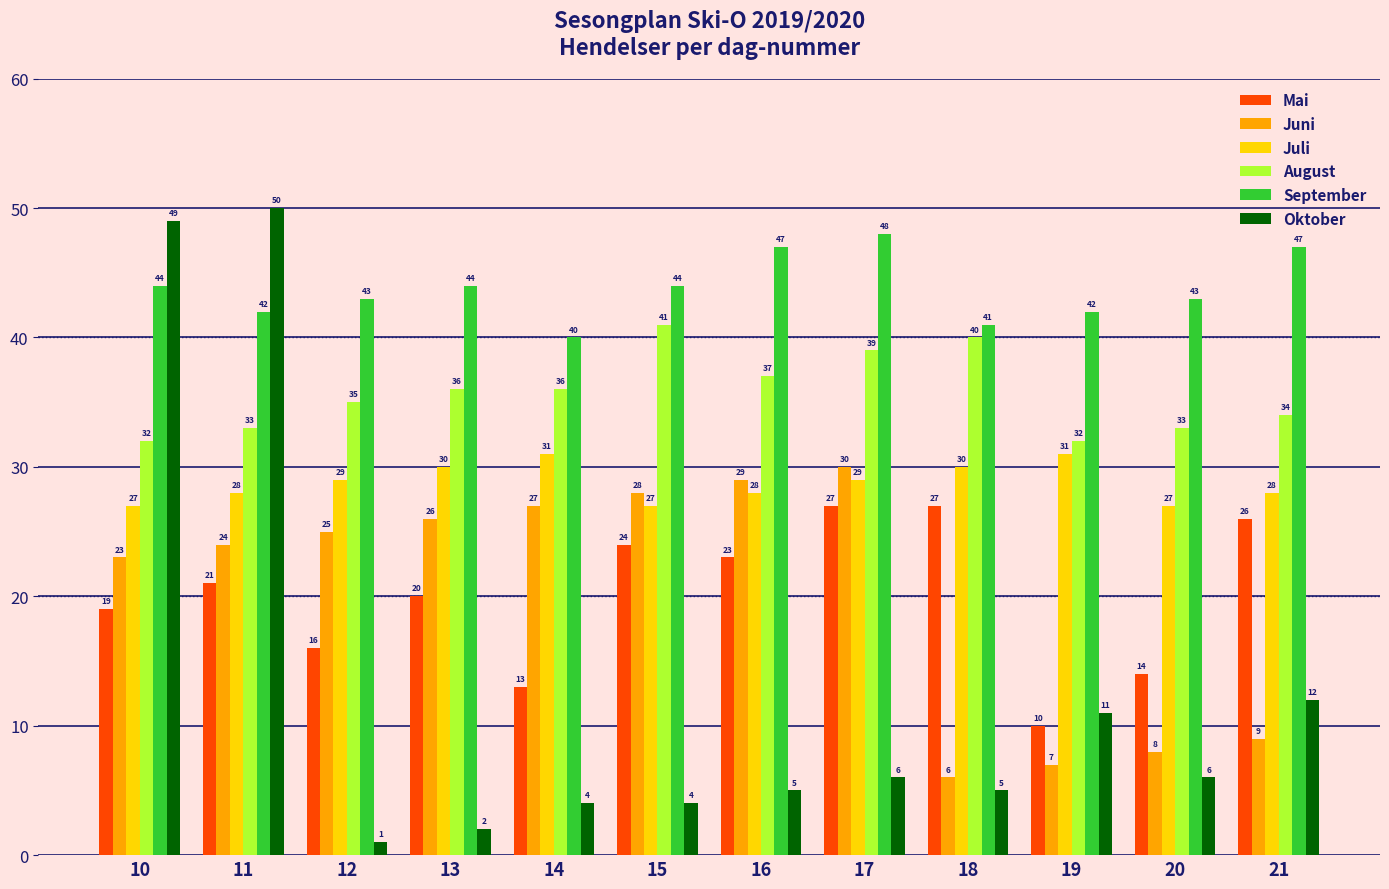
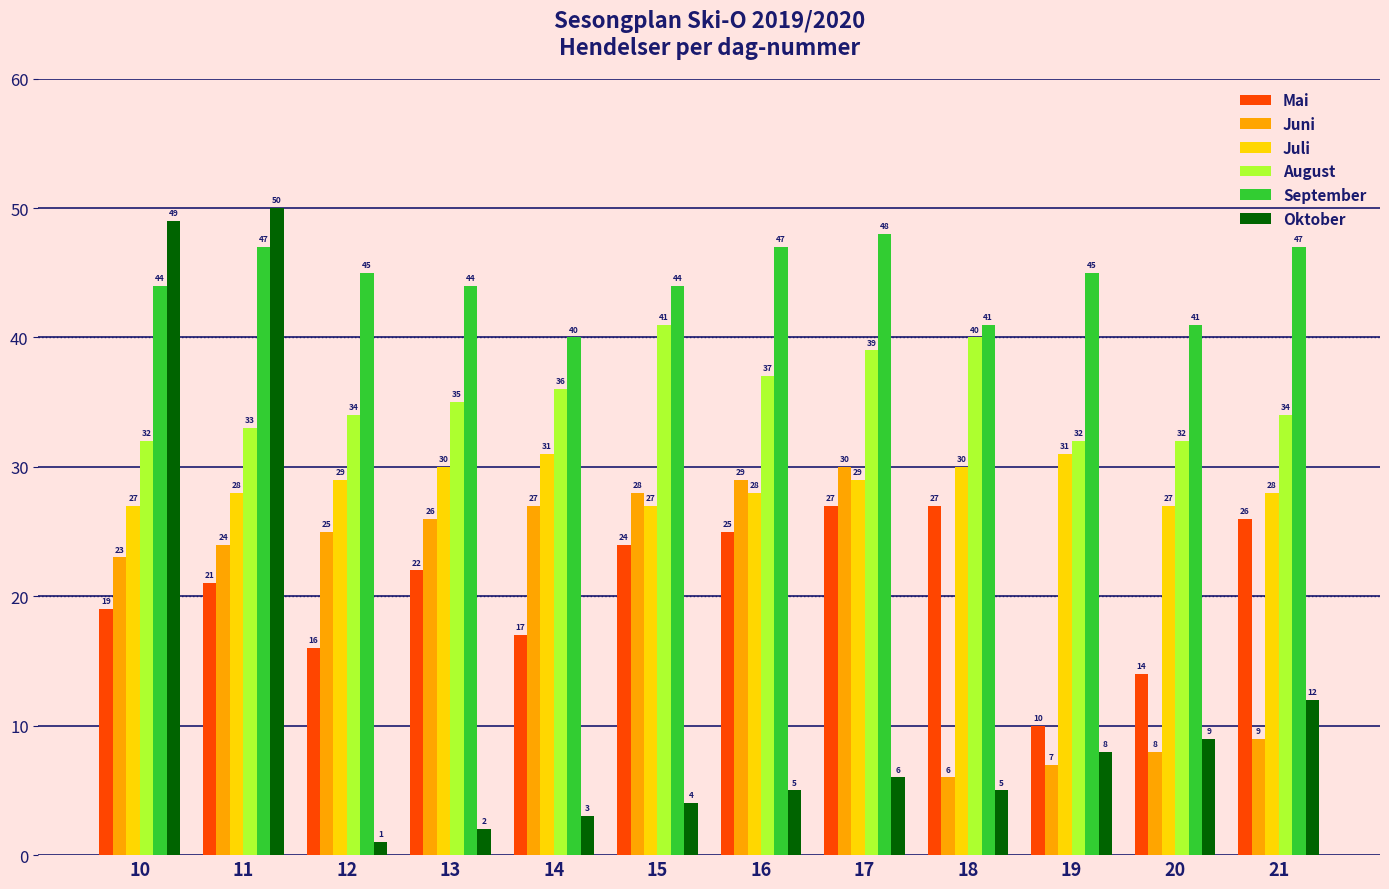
  {
    "Mai": {
      "10": 19,
      "11": 21,
      "12": 16,
-     "13": 20,
-     "14": 13,
+     "13": 22,
+     "14": 17,
      "15": 24,
-     "16": 23,
+     "16": 25,
      "17": 27,
      "18": 27,
      "19": 10,
      "20": 14,
      "21": 26
    },
    "August": {
      "10": 32,
      "11": 33,
-     "12": 35,
-     "13": 36,
+     "12": 34,
+     "13": 35,
      "14": 36,
      "15": 41,
      "16": 37,
      "17": 39,
      "18": 40,
      "19": 32,
-     "20": 33,
+     "20": 32,
      "21": 34
    },
    "September": {
      "10": 44,
-     "11": 42,
-     "12": 43,
+     "11": 47,
+     "12": 45,
      "13": 44,
      "14": 40,
      "15": 44,
      "16": 47,
      "17": 48,
      "18": 41,
-     "19": 42,
-     "20": 43,
+     "19": 45,
+     "20": 41,
      "21": 47
    },
    "Oktober": {
      "10": 49,
      "11": 50,
      "12": 1,
      "13": 2,
-     "14": 4,
+     "14": 3,
      "15": 4,
      "16": 5,
      "17": 6,
      "18": 5,
-     "19": 11,
-     "20": 6,
+     "19": 8,
+     "20": 9,
      "21": 12
    }
  }
